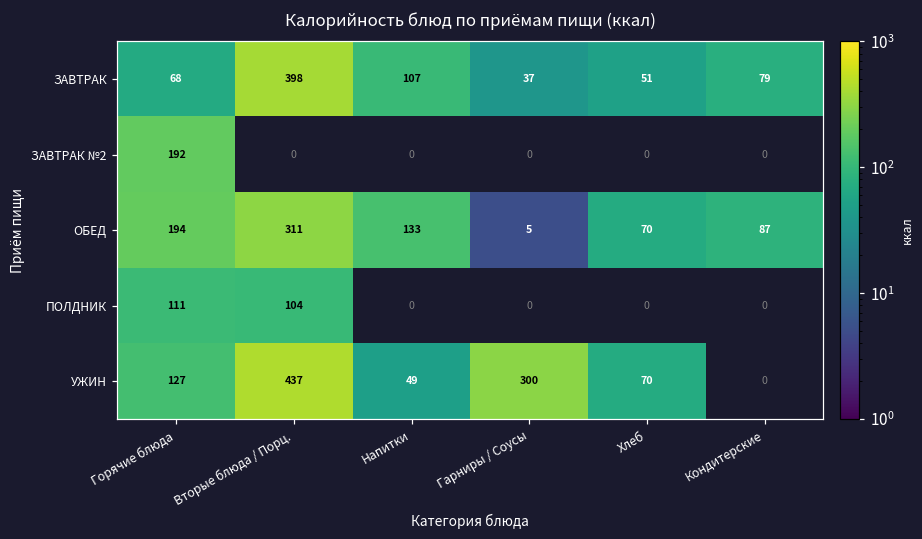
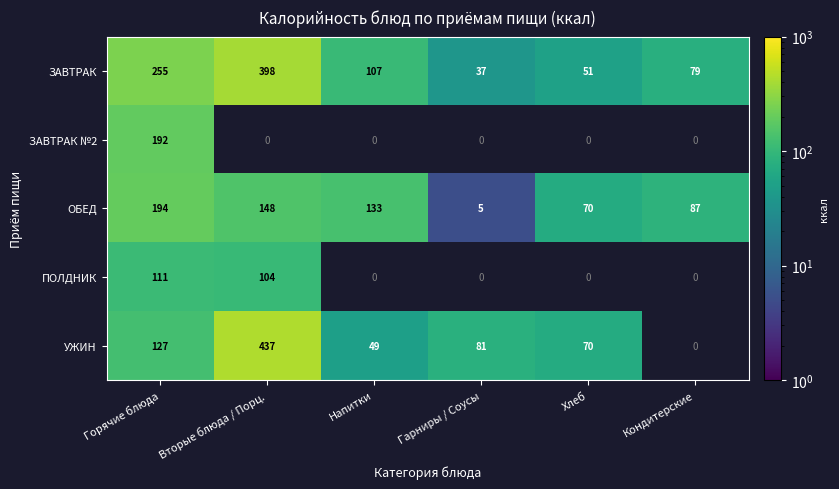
  {
    "ЗАВТРАК": {
-     "Горячие блюда": 68,
+     "Горячие блюда": 255,
      "Вторые блюда / Порц.": 398,
      "Напитки": 107,
      "Гарниры / Соусы": 37,
      "Хлеб": 51,
      "Кондитерские": 79
    },
    "ЗАВТРАК №2": {
      "Горячие блюда": 192
    },
    "ОБЕД": {
      "Горячие блюда": 194,
-     "Вторые блюда / Порц.": 311,
+     "Вторые блюда / Порц.": 148,
      "Напитки": 133,
      "Гарниры / Соусы": 5,
      "Хлеб": 70,
      "Кондитерские": 87
    },
    "ПОЛДНИК": {
      "Горячие блюда": 111,
      "Вторые блюда / Порц.": 104
    },
    "УЖИН": {
      "Горячие блюда": 127,
      "Вторые блюда / Порц.": 437,
      "Напитки": 49,
-     "Гарниры / Соусы": 300,
+     "Гарниры / Соусы": 81,
      "Хлеб": 70
    }
  }
